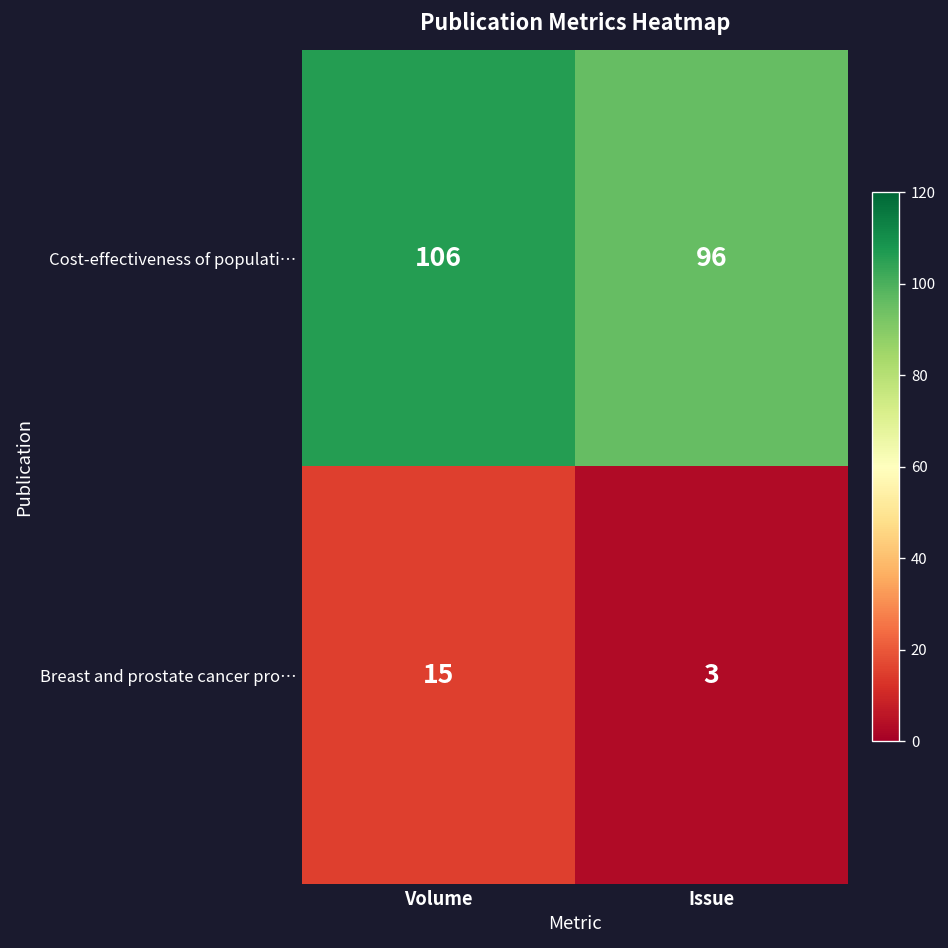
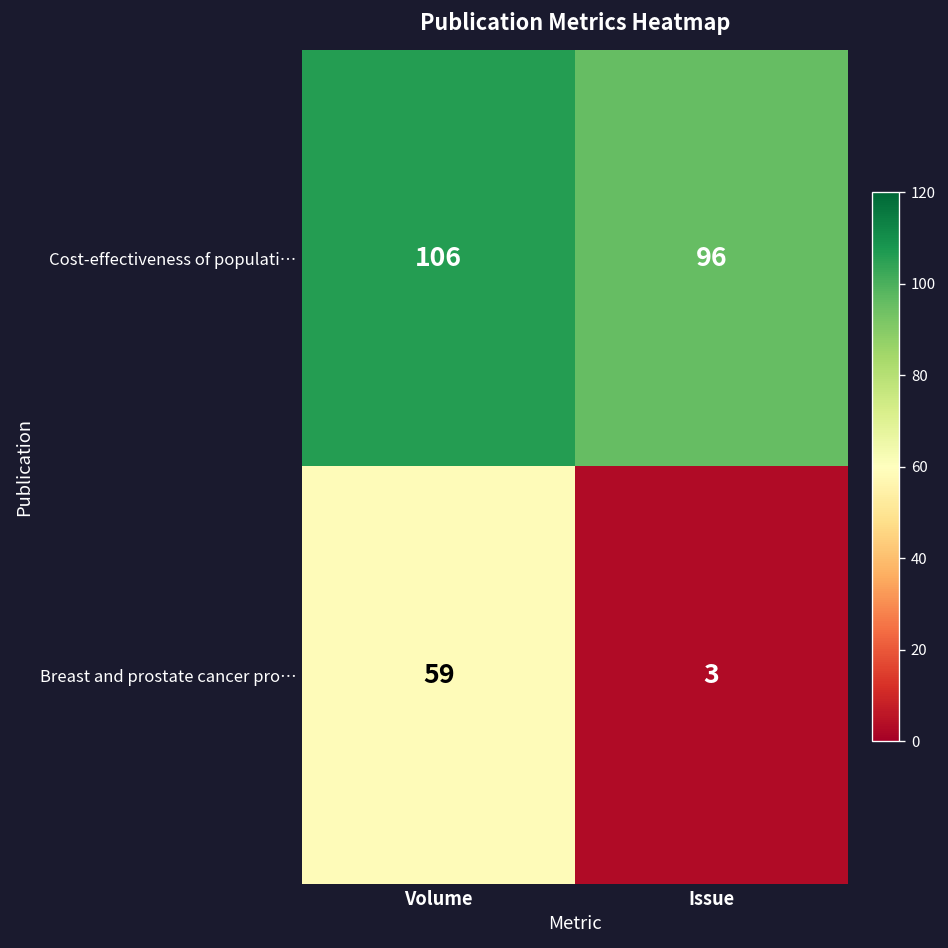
  {
    "Cost-effectiveness of populati…": {
      "Volume": 106,
      "Issue": 96
    },
    "Breast and prostate cancer pro…": {
-     "Volume": 15,
+     "Volume": 59,
      "Issue": 3
    }
  }
